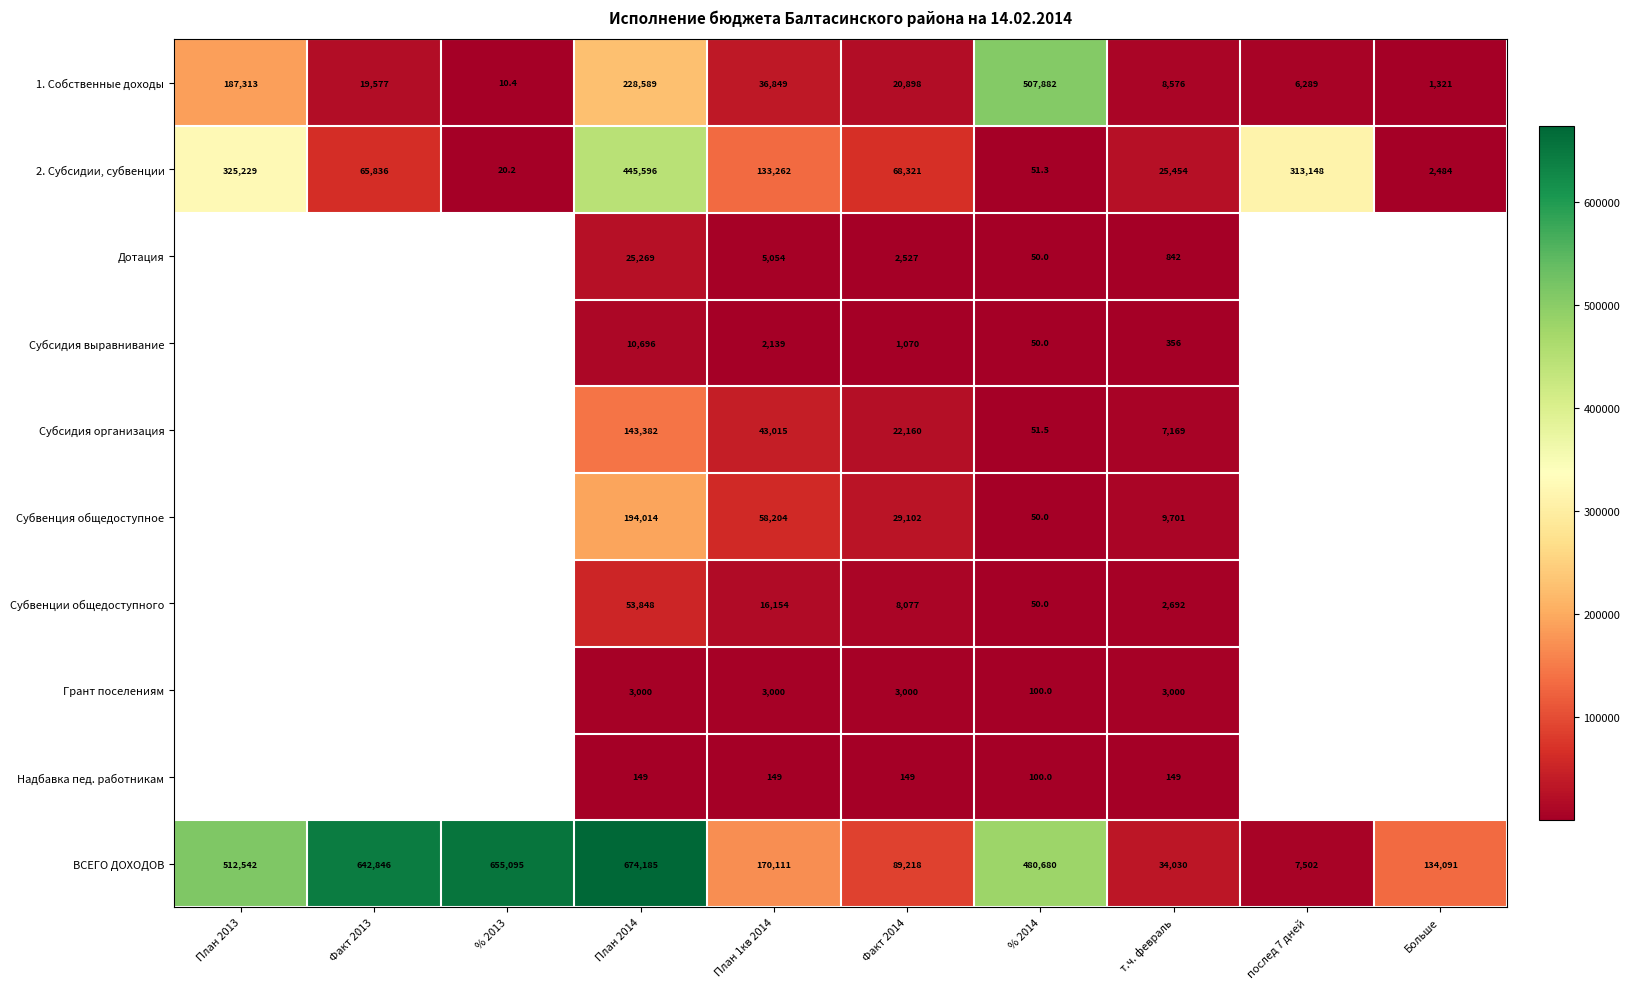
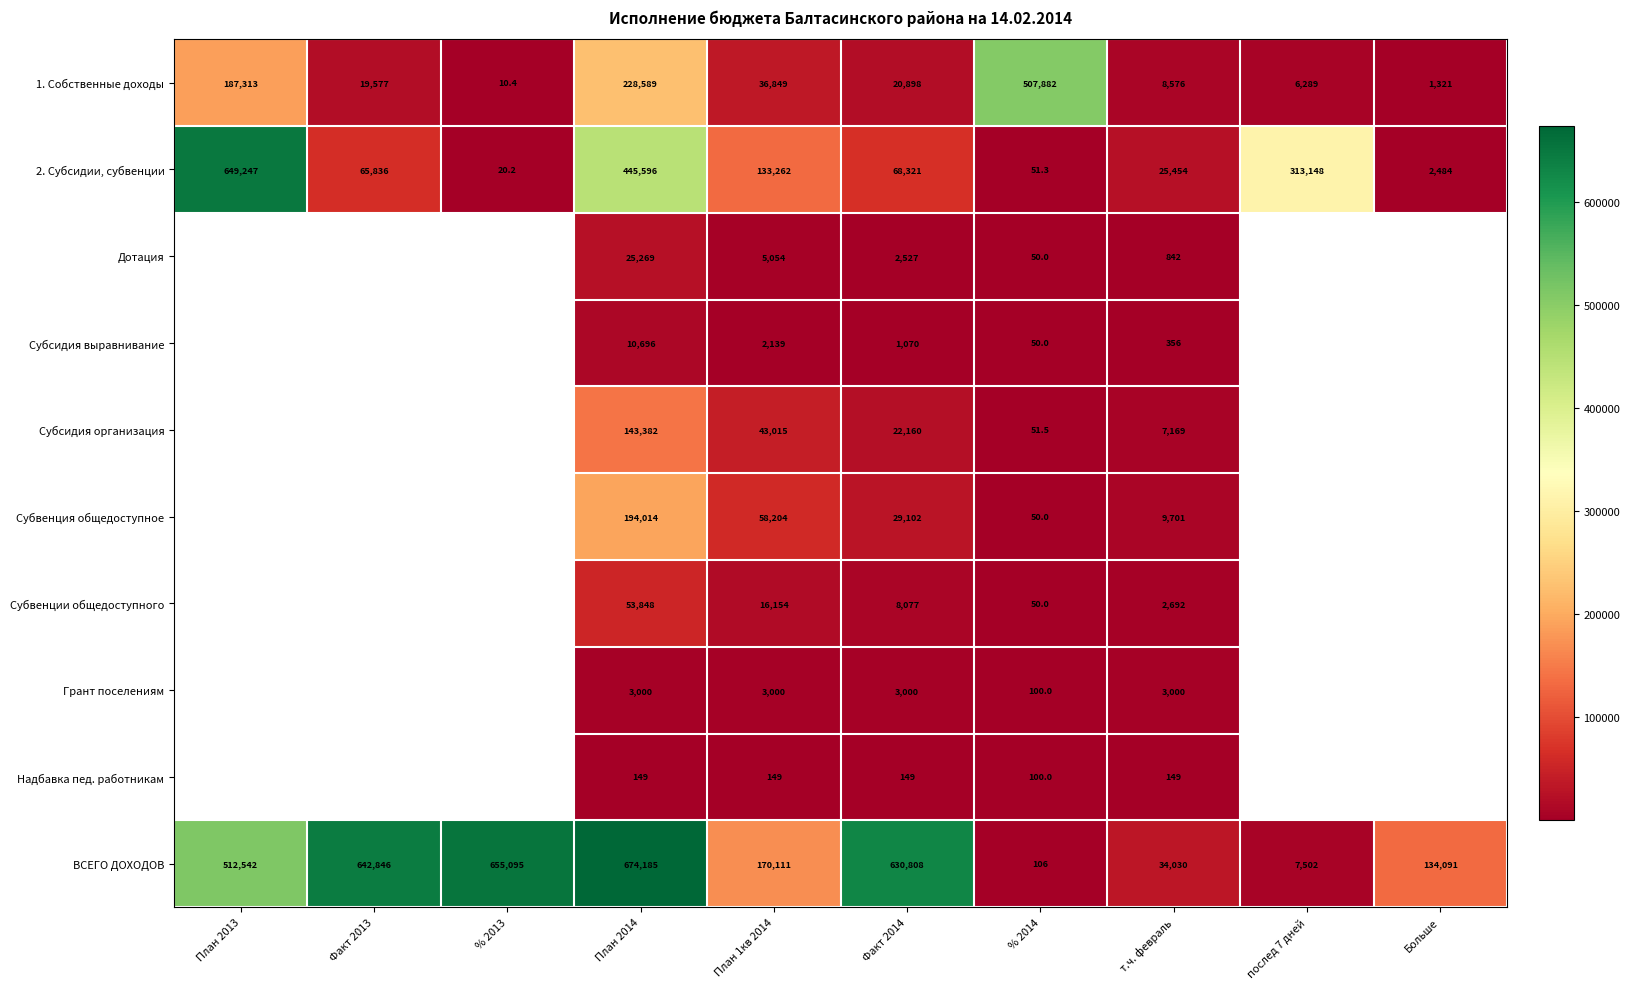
  {
    "1. Собственные доходы": {
      "План 2013": "187,313",
      "Факт 2013": "19,577",
      "% 2013": "10.4",
      "План 2014": "228,589",
      "План 1кв 2014": "36,849",
      "Факт 2014": "20,898",
      "% 2014": "507,882",
      "т.ч. февраль": "8,576",
      "послед 7 дней": "6,289",
      "Больше": "1,321"
    },
    "2. Субсидии, субвенции": {
-     "План 2013": "325,229",
+     "План 2013": "649,247",
      "Факт 2013": "65,836",
      "% 2013": "20.2",
      "План 2014": "445,596",
      "План 1кв 2014": "133,262",
      "Факт 2014": "68,321",
      "% 2014": "51.3",
      "т.ч. февраль": "25,454",
      "послед 7 дней": "313,148",
      "Больше": "2,484"
    },
    "Дотация": {
      "План 2014": "25,269",
      "План 1кв 2014": "5,054",
      "Факт 2014": "2,527",
      "% 2014": "50.0",
      "т.ч. февраль": "842"
    },
    "Субсидия выравнивание": {
      "План 2014": "10,696",
      "План 1кв 2014": "2,139",
      "Факт 2014": "1,070",
      "% 2014": "50.0",
      "т.ч. февраль": "356"
    },
    "Субсидия организация": {
      "План 2014": "143,382",
      "План 1кв 2014": "43,015",
      "Факт 2014": "22,160",
      "% 2014": "51.5",
      "т.ч. февраль": "7,169"
    },
    "Субвенция общедоступное": {
      "План 2014": "194,014",
      "План 1кв 2014": "58,204",
      "Факт 2014": "29,102",
      "% 2014": "50.0",
      "т.ч. февраль": "9,701"
    },
    "Субвенции общедоступного": {
      "План 2014": "53,848",
      "План 1кв 2014": "16,154",
      "Факт 2014": "8,077",
      "% 2014": "50.0",
      "т.ч. февраль": "2,692"
    },
    "Грант поселениям": {
      "План 2014": "3,000",
      "План 1кв 2014": "3,000",
      "Факт 2014": "3,000",
      "% 2014": "100.0",
      "т.ч. февраль": "3,000"
    },
    "Надбавка пед. работникам": {
      "План 2014": "149",
      "План 1кв 2014": "149",
      "Факт 2014": "149",
      "% 2014": "100.0",
      "т.ч. февраль": "149"
    },
    "ВСЕГО ДОХОДОВ": {
      "План 2013": "512,542",
      "Факт 2013": "642,846",
      "% 2013": "655,095",
      "План 2014": "674,185",
      "План 1кв 2014": "170,111",
-     "Факт 2014": "89,218",
-     "% 2014": "480,680",
+     "Факт 2014": "630,808",
+     "% 2014": "106",
      "т.ч. февраль": "34,030",
      "послед 7 дней": "7,502",
      "Больше": "134,091"
    }
  }
